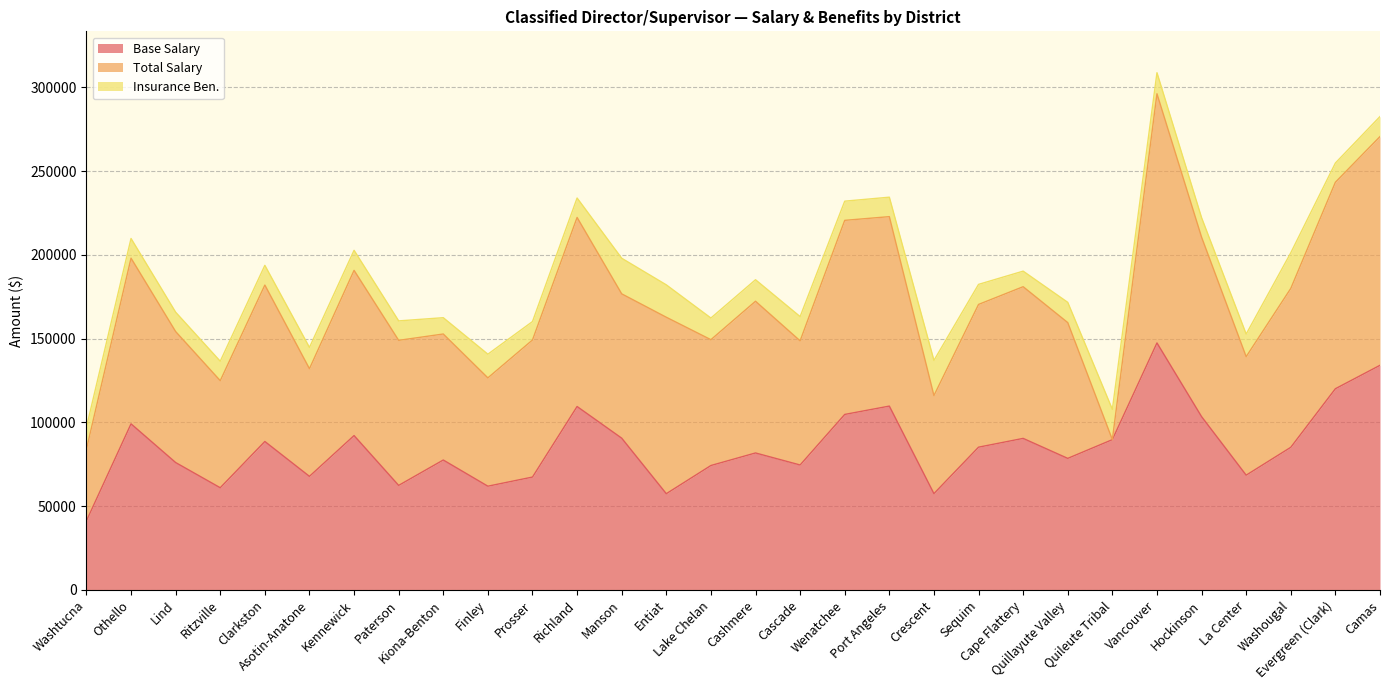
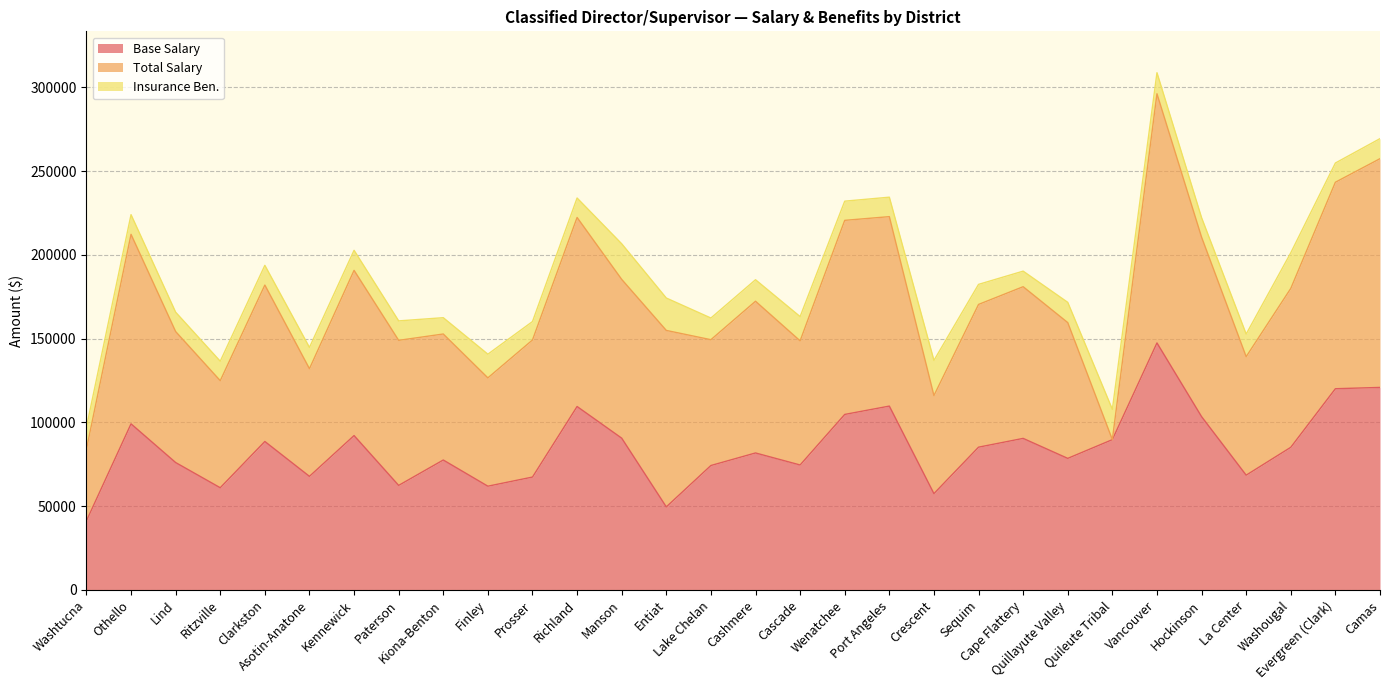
  {
    "Base Salary": {
      "Washtucna": 41000,
      "Othello": 99000,
      "Lind": 76000,
      "Ritzville": 61000,
      "Clarkston": 89000,
      "Asotin-Anatone": 68000,
      "Kennewick": 92000,
      "Paterson": 62000,
      "Kiona-Benton": 78000,
      "Finley": 62000,
      "Prosser": 67000,
      "Richland": 109000,
      "Manson": 91000,
-     "Entiat": 57000,
+     "Entiat": 50000,
      "Lake Chelan": 74000,
      "Cashmere": 82000,
      "Cascade": 75000,
      "Wenatchee": 105000,
      "Port Angeles": 110000,
      "Crescent": 58000,
      "Sequim": 85000,
      "Cape Flattery": 90000,
      "Quillayute Valley": 79000,
      "Vancouver": 147000,
      "Hockinson": 103000,
      "La Center": 69000,
      "Washougal": 85000,
      "Evergreen (Clark)": 120000,
-     "Camas": 134000
+     "Camas": 121000
    },
    "Total Salary": {
      "Washtucna": 43000,
-     "Othello": 99000,
+     "Othello": 113000,
      "Lind": 78000,
      "Ritzville": 64000,
      "Clarkston": 93000,
      "Asotin-Anatone": 64000,
      "Kennewick": 99000,
      "Paterson": 87000,
      "Kiona-Benton": 75000,
      "Finley": 65000,
      "Prosser": 82000,
      "Richland": 113000,
-     "Manson": 86000,
+     "Manson": 95000,
      "Entiat": 105000,
      "Lake Chelan": 75000,
      "Cashmere": 91000,
      "Cascade": 74000,
      "Wenatchee": 116000,
      "Port Angeles": 113000,
      "Crescent": 59000,
      "Sequim": 85000,
      "Cape Flattery": 91000,
      "Quillayute Valley": 81000,
      "Vancouver": 149000,
      "Hockinson": 107000,
      "La Center": 71000,
      "Washougal": 95000,
      "Evergreen (Clark)": 123000,
      "Camas": 137000
    },
    "Insurance Ben.": {
      "Washtucna": 13000,
      "Othello": 12000,
      "Lind": 12000,
      "Ritzville": 12000,
      "Clarkston": 12000,
      "Asotin-Anatone": 13000,
      "Kennewick": 12000,
      "Paterson": 12000,
      "Kiona-Benton": 10000,
      "Finley": 14000,
      "Prosser": 11000,
      "Richland": 12000,
      "Manson": 21000,
      "Entiat": 19000,
      "Lake Chelan": 13000,
      "Cashmere": 13000,
      "Cascade": 14000,
      "Wenatchee": 11000,
      "Port Angeles": 12000,
      "Crescent": 21000,
      "Sequim": 12000,
      "Cape Flattery": 9000,
      "Quillayute Valley": 12000,
      "Quileute Tribal": 18000,
      "Vancouver": 13000,
      "Hockinson": 12000,
      "La Center": 13000,
      "Washougal": 21000,
      "Evergreen (Clark)": 11000,
      "Camas": 12000
    }
  }
